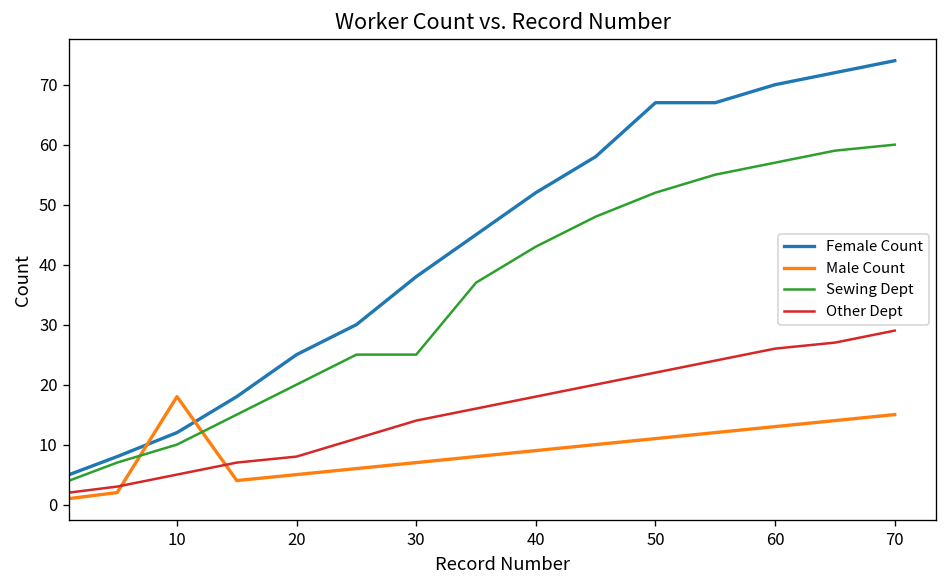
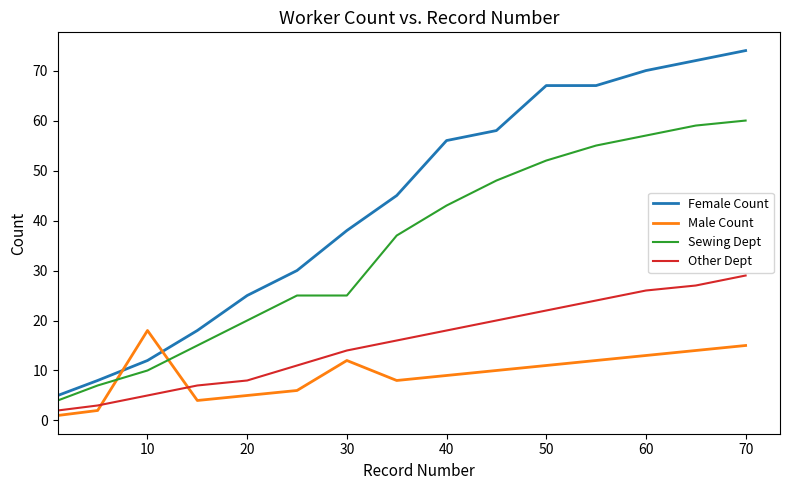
  {
    "Female Count": {
      "10": 12,
      "20": 25,
      "30": 38,
-     "40": 52,
+     "40": 56,
      "50": 67,
      "60": 70,
      "70": 74
    },
    "Male Count": {
      "10": 18,
      "20": 5,
-     "30": 7,
+     "30": 12,
      "40": 9,
      "50": 11,
      "60": 13,
      "70": 15
    },
    "Sewing Dept": {
      "10": 10,
      "20": 20,
      "30": 25,
      "40": 43,
      "50": 52,
      "60": 57,
      "70": 60
    },
    "Other Dept": {
      "10": 5,
      "20": 8,
      "30": 14,
      "40": 18,
      "50": 22,
      "60": 26,
      "70": 29
    }
  }
